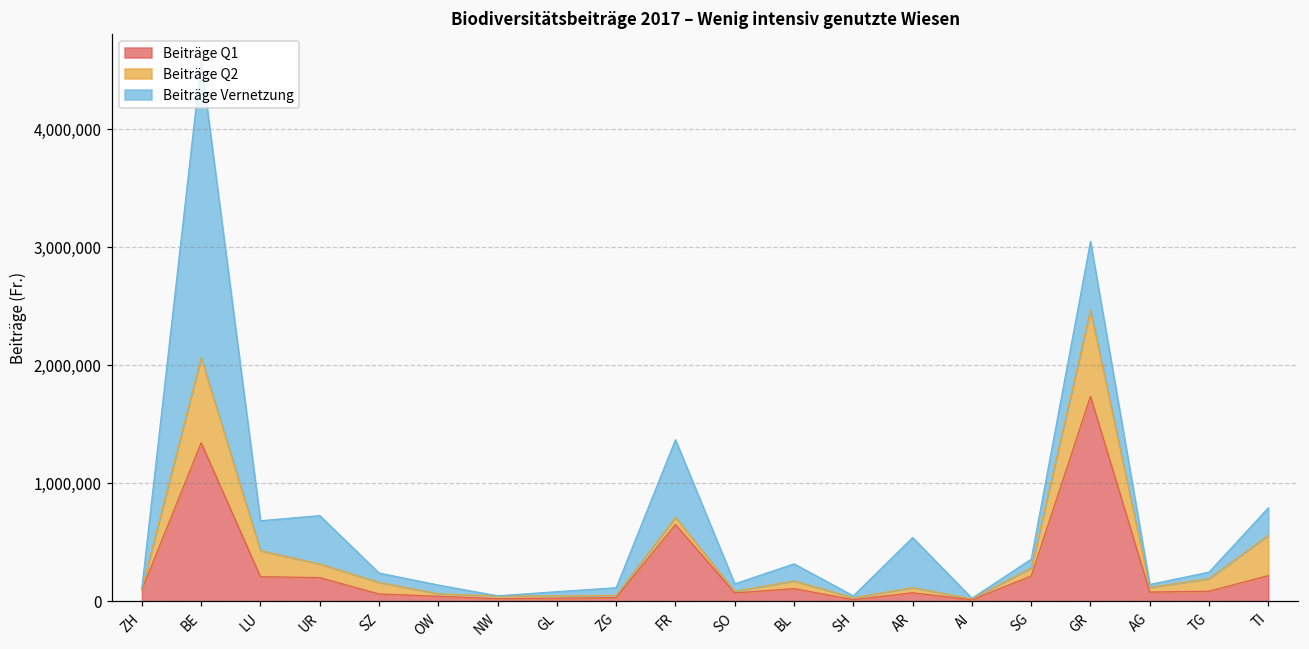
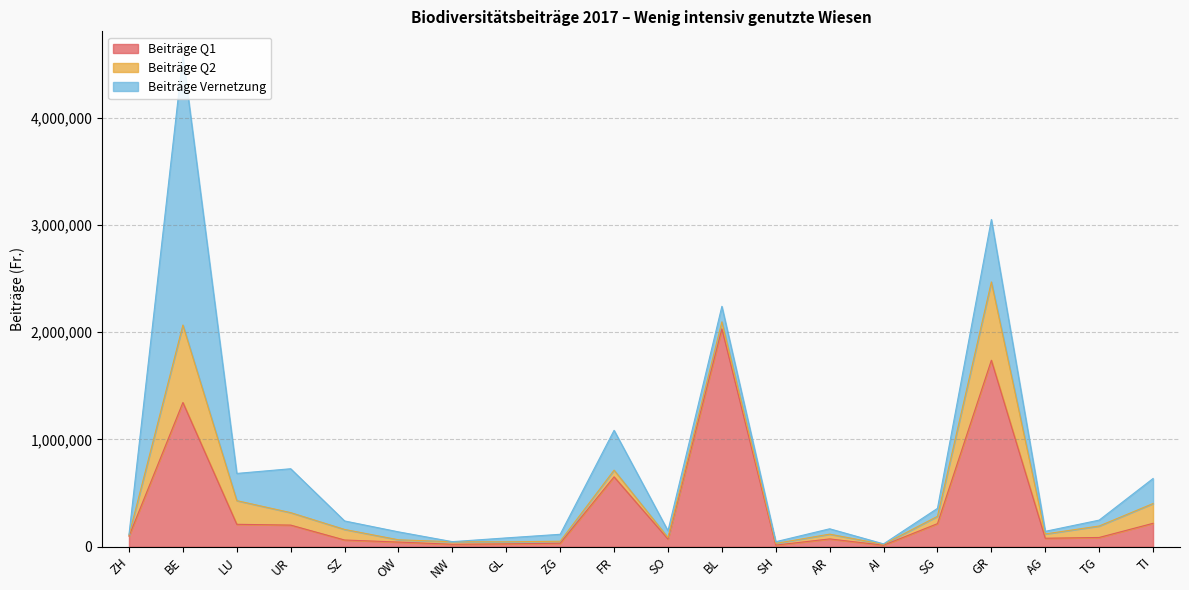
  {
    "Beiträge Q1": {
      "BE": "1,340,000",
      "LU": "210,000",
      "UR": "200,000",
      "SZ": "60,000",
      "NW": "20,000",
      "FR": "650,000",
-     "BL": "110,000",
+     "BL": "2,030,000",
      "AR": "70,000",
      "SG": "220,000",
      "GR": "1,740,000",
      "AG": "80,000",
      "TG": "90,000",
      "TI": "220,000"
    },
    "Beiträge Q2": {
      "BE": "720,000",
      "LU": "220,000",
      "UR": "120,000",
      "SZ": "100,000",
      "FR": "60,000",
      "BL": "70,000",
      "AR": "40,000",
      "SG": "70,000",
      "GR": "730,000",
      "AG": "40,000",
      "TG": "110,000",
-     "TI": "340,000"
+     "TI": "180,000"
    },
    "Beiträge Vernetzung": {
      "LU": "250,000",
      "UR": "410,000",
      "SZ": "80,000",
      "OW": "70,000",
      "GL": "40,000",
      "ZG": "60,000",
-     "FR": "660,000",
+     "FR": "370,000",
      "SO": "60,000",
      "BL": "140,000",
-     "AR": "420,000",
+     "AR": "50,000",
      "SG": "70,000",
      "GR": "580,000",
      "AG": "20,000",
      "TG": "50,000",
      "TI": "230,000"
    }
  }
